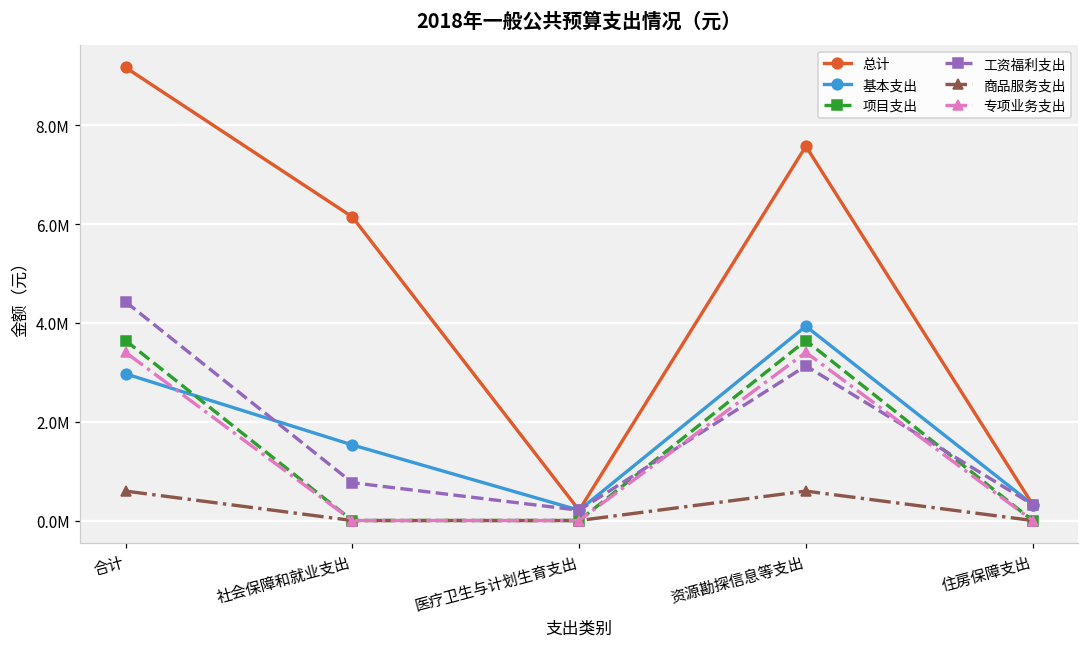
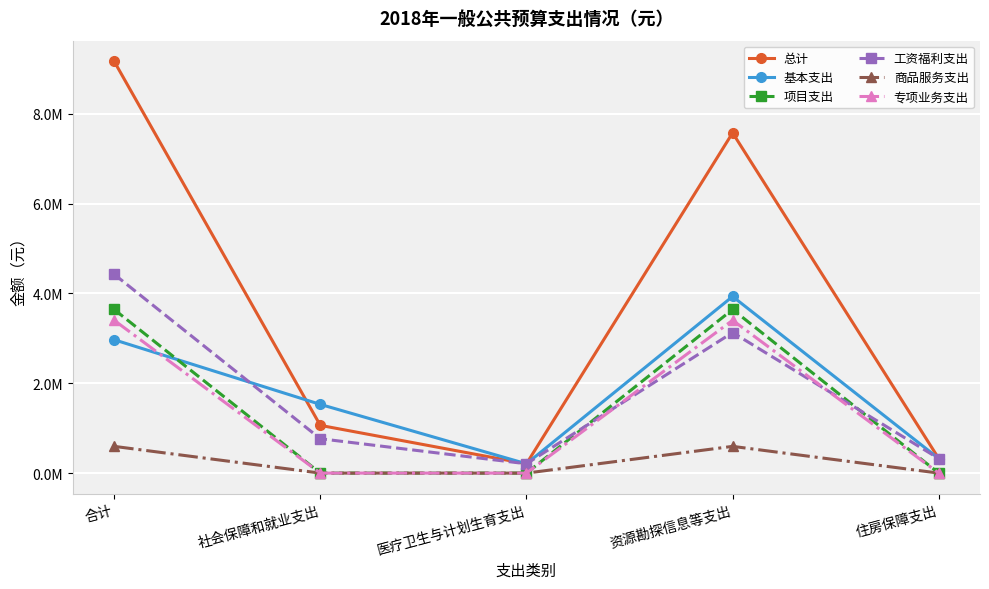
  {
    "总计": {
      "合计": 9200000,
-     "社会保障和就业支出": 6100000,
+     "社会保障和就业支出": 1100000,
      "资源勘探信息等支出": 7600000
    },
    "基本支出": {
      "合计": 3000000,
      "社会保障和就业支出": 1500000,
      "资源勘探信息等支出": 3900000
    },
    "项目支出": {
      "合计": 3600000,
      "资源勘探信息等支出": 3600000
    },
    "工资福利支出": {
      "合计": 4400000,
      "社会保障和就业支出": 800000,
      "资源勘探信息等支出": 3100000
    },
    "商品服务支出": {
      "合计": 600000,
      "资源勘探信息等支出": 600000
    },
    "专项业务支出": {
      "合计": 3400000,
      "资源勘探信息等支出": 3400000
    }
  }
